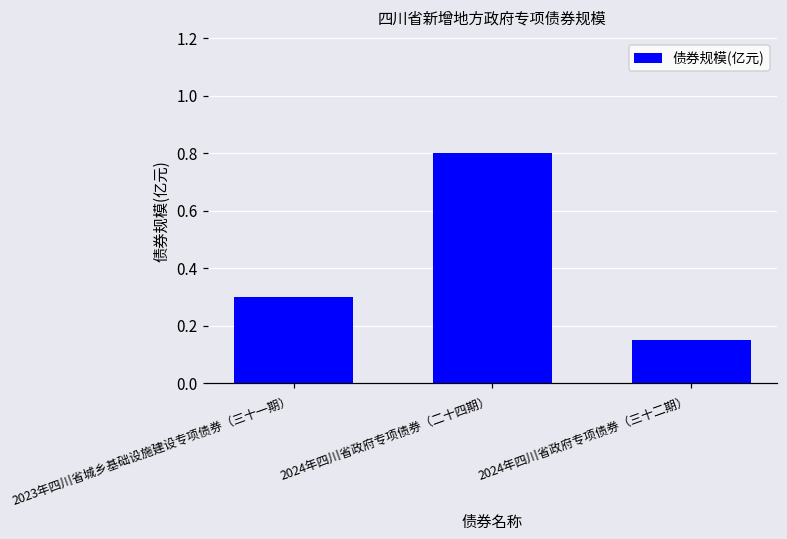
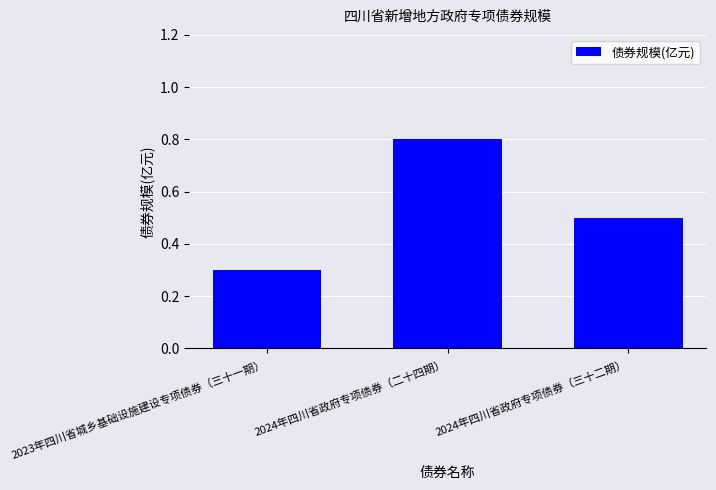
  {
    "2023年四川省城乡基础设施建设专项债券（三十一期）": 0.30,
    "2024年四川省政府专项债券（二十四期）": 0.80,
-   "2024年四川省政府专项债券（三十二期）": 0.15
+   "2024年四川省政府专项债券（三十二期）": 0.50
  }
